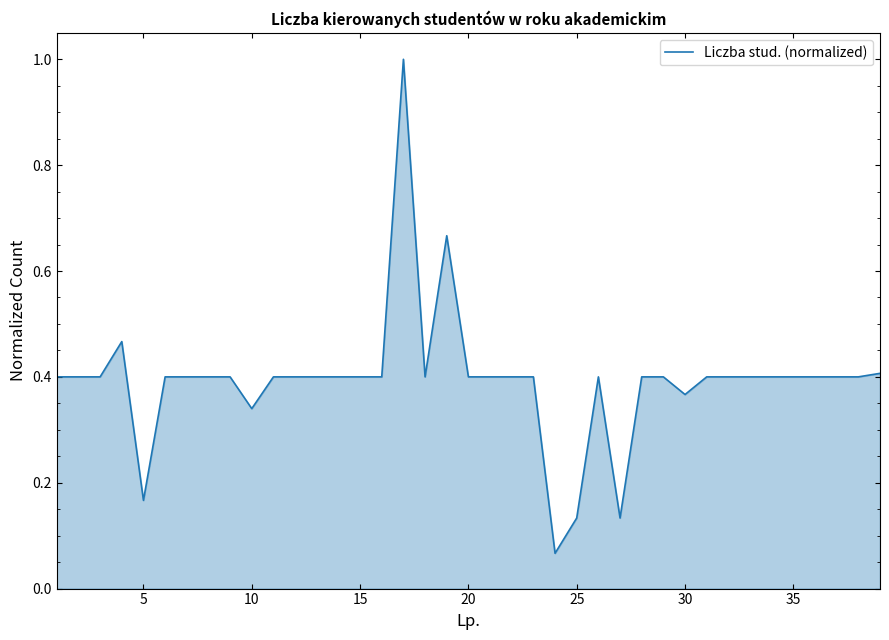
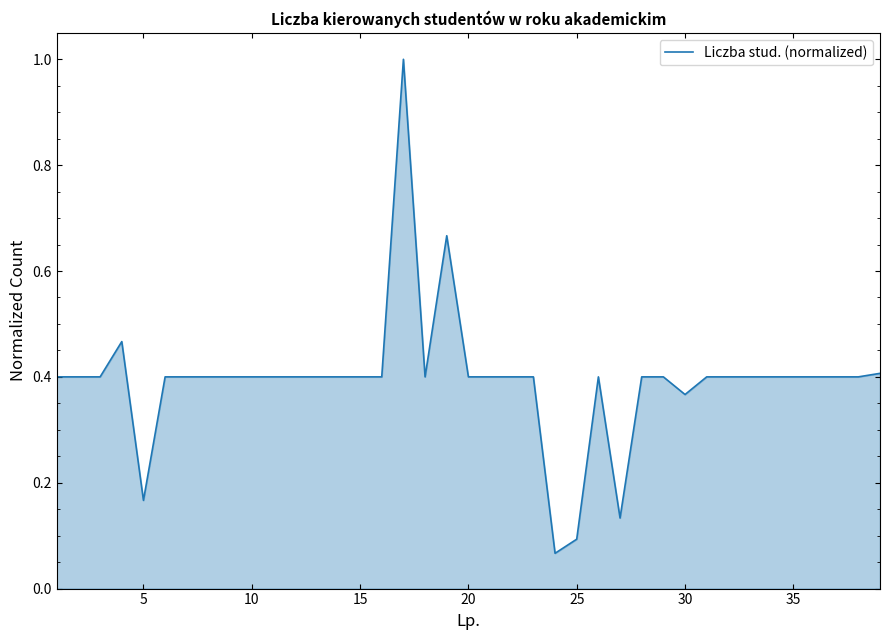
  {
    "5": 0.17,
-   "10": 0.34,
+   "10": 0.40,
    "15": 0.40,
    "20": 0.40,
-   "25": 0.13,
+   "25": 0.09,
    "30": 0.37,
    "35": 0.40
  }
